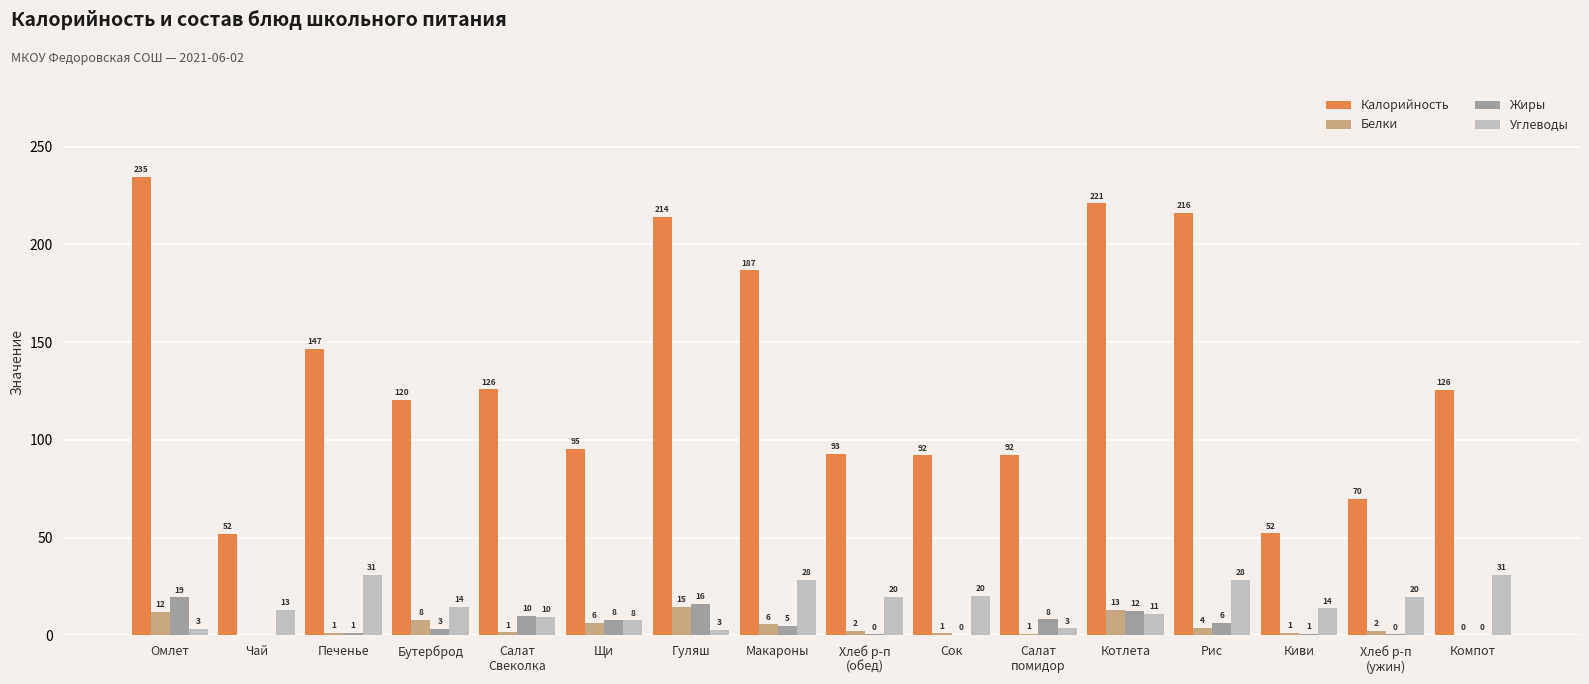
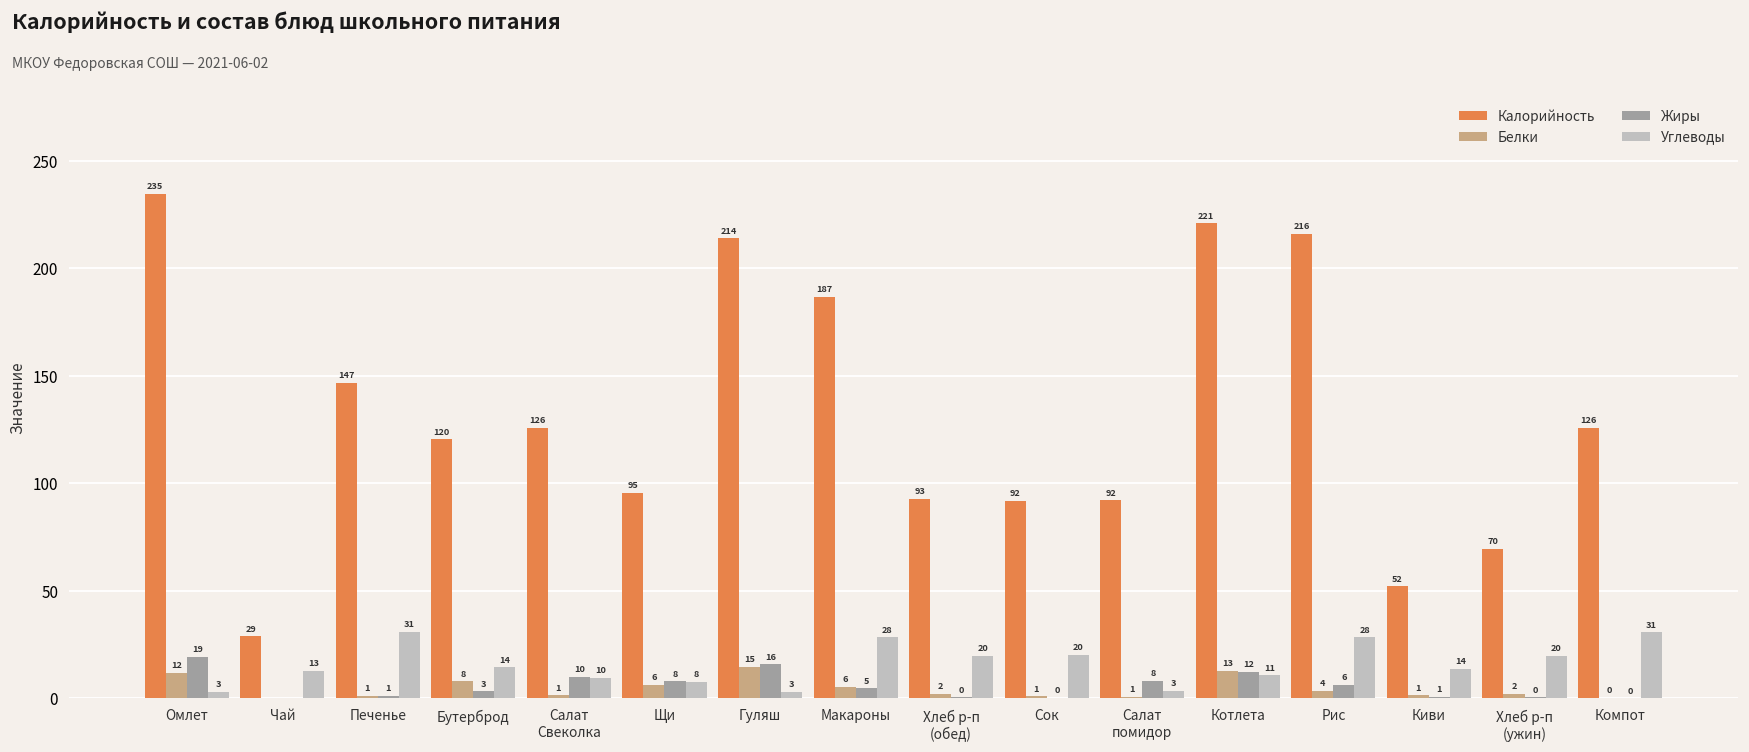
  {
    "Калорийность": {
      "Омлет": 235,
-     "Чай": 52,
+     "Чай": 29,
      "Печенье": 147,
      "Бутерброд": 120,
      "Салат Свеколка": 126,
      "Щи": 95,
      "Гуляш": 214,
      "Макароны": 187,
      "Хлеб р-п (обед)": 93,
      "Сок": 92,
      "Салат помидор": 92,
      "Котлета": 221,
      "Рис": 216,
      "Киви": 52,
      "Хлеб р-п (ужин)": 70,
      "Компот": 126
    }
  }
